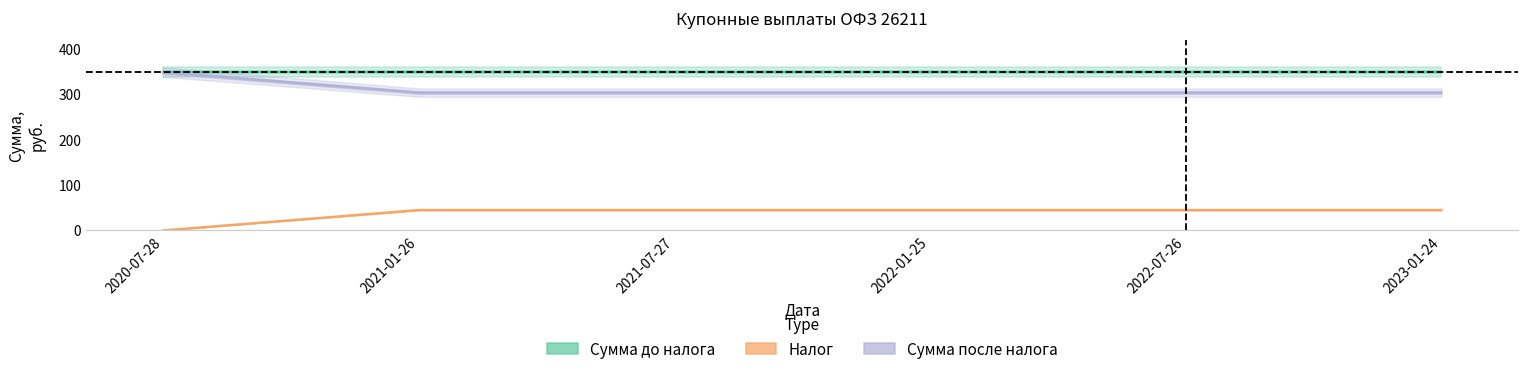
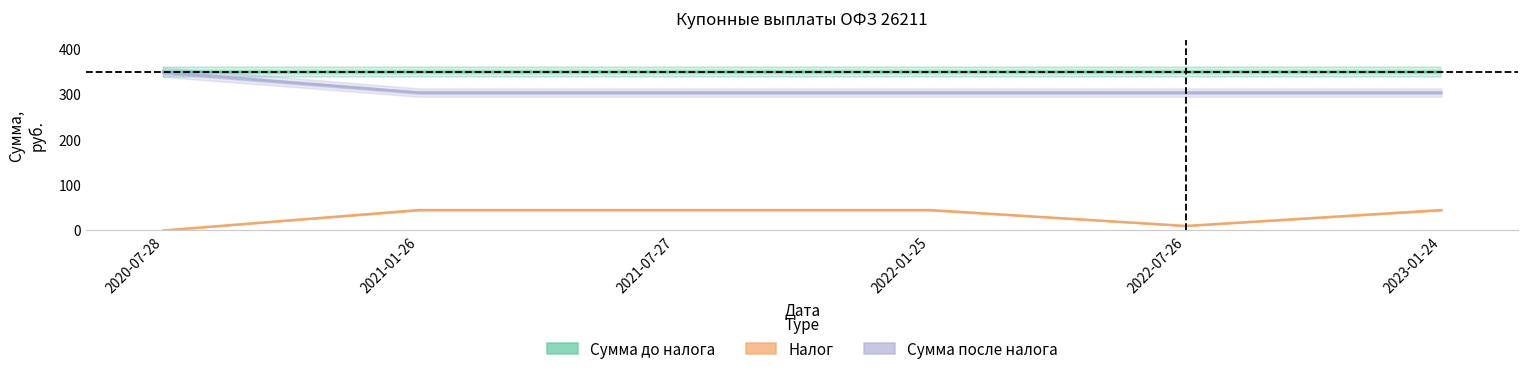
  {
    "Налог": {
      "2020-07-28": 0,
      "2021-01-26": 50,
      "2021-07-27": 50,
      "2022-01-25": 50,
-     "2022-07-26": 50,
+     "2022-07-26": 10,
      "2023-01-24": 50
    }
  }
